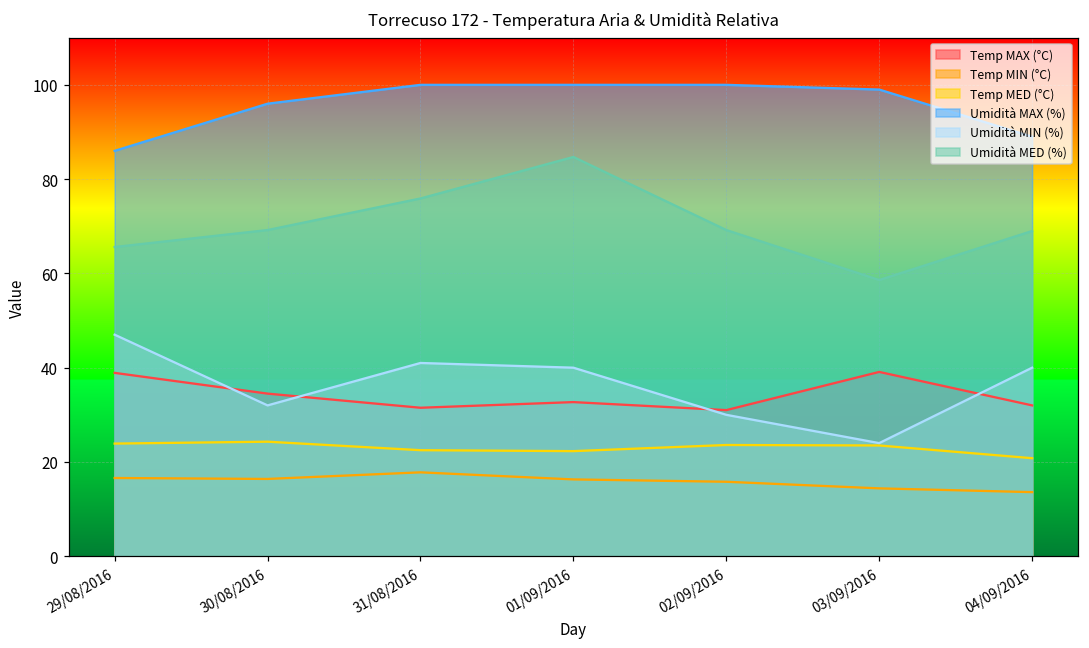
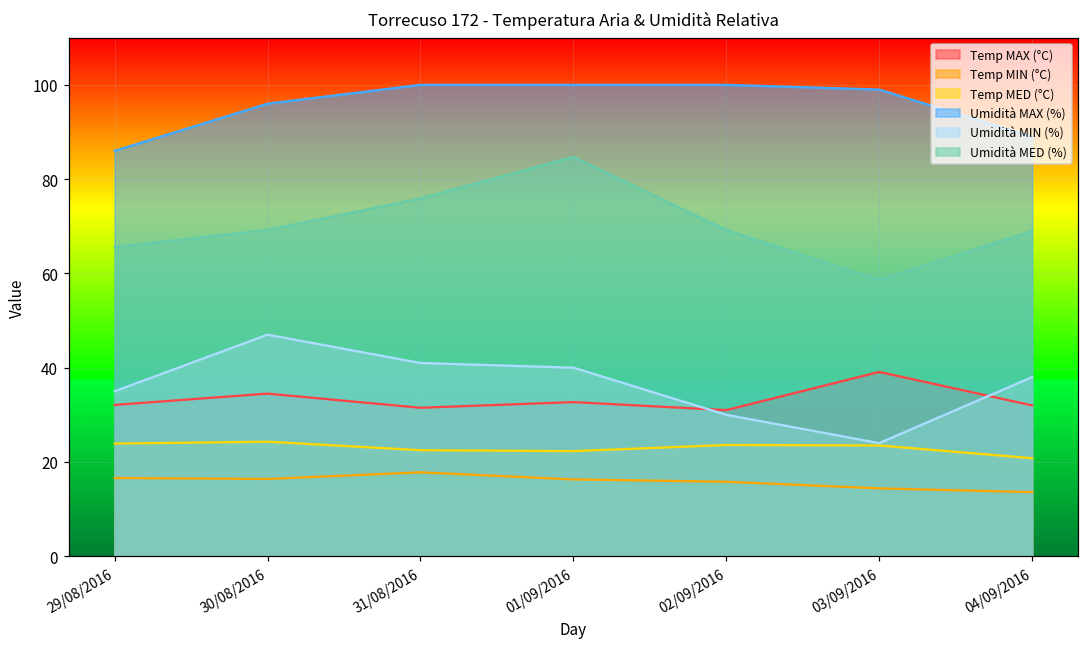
  {
    "Temp MAX (°C)": {
-     "29/08/2016": 39,
+     "29/08/2016": 32,
      "30/08/2016": 35,
      "31/08/2016": 32,
      "01/09/2016": 33,
      "02/09/2016": 31,
      "03/09/2016": 39,
      "04/09/2016": 32
    },
    "Umidità MAX (%)": {
      "29/08/2016": 86,
      "30/08/2016": 96,
      "31/08/2016": 100,
      "01/09/2016": 100,
      "02/09/2016": 100,
      "03/09/2016": 99
    },
    "Umidità MIN (%)": {
-     "29/08/2016": 47,
-     "30/08/2016": 32,
+     "29/08/2016": 35,
+     "30/08/2016": 47,
      "31/08/2016": 41,
      "01/09/2016": 40,
      "02/09/2016": 30,
-     "04/09/2016": 40
+     "04/09/2016": 38
    },
    "Umidità MED (%)": {
      "29/08/2016": 66,
      "30/08/2016": 69,
      "31/08/2016": 76,
      "01/09/2016": 85,
      "02/09/2016": 69,
      "03/09/2016": 59,
      "04/09/2016": 69
    }
  }
